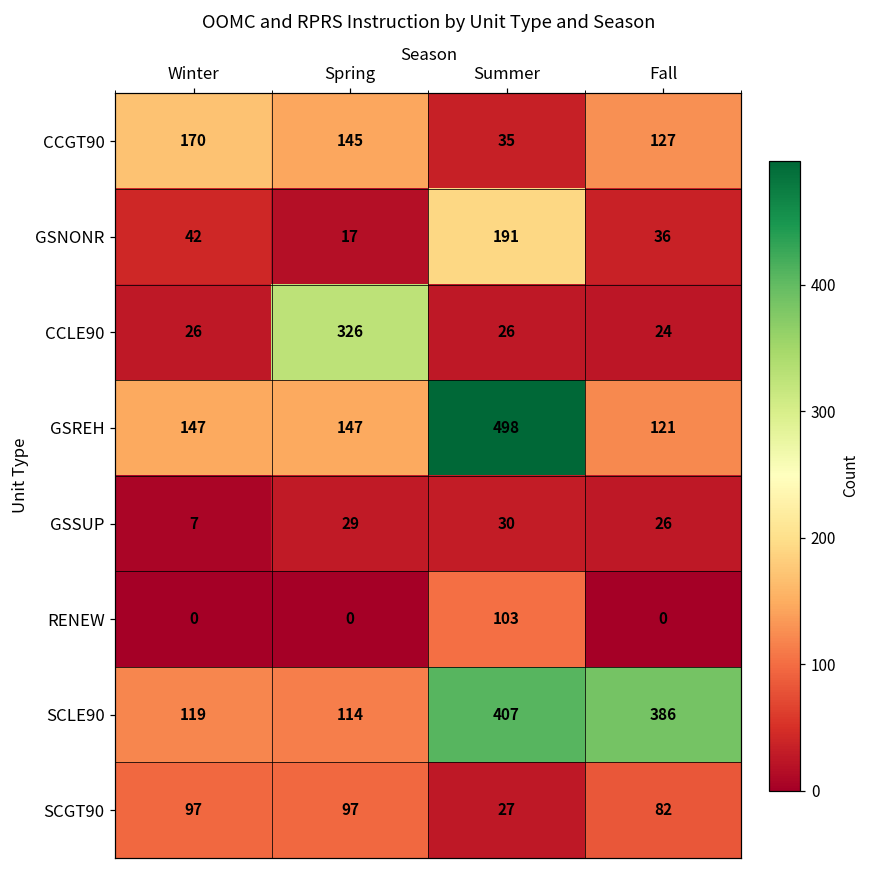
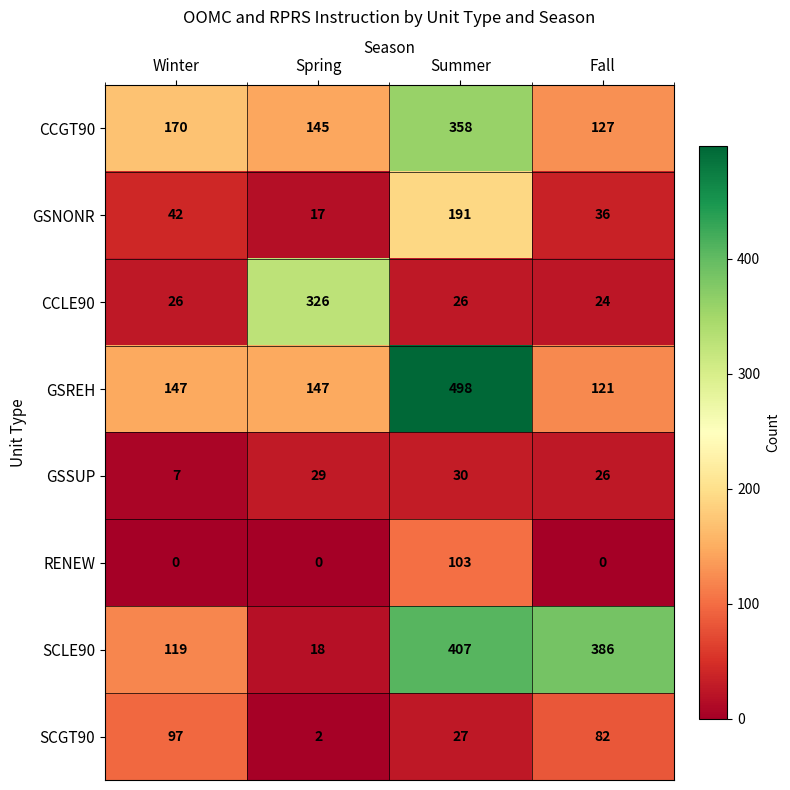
  {
    "CCGT90": {
      "Winter": 170,
      "Spring": 145,
-     "Summer": 35,
+     "Summer": 358,
      "Fall": 127
    },
    "GSNONR": {
      "Winter": 42,
      "Spring": 17,
      "Summer": 191,
      "Fall": 36
    },
    "CCLE90": {
      "Winter": 26,
      "Spring": 326,
      "Summer": 26,
      "Fall": 24
    },
    "GSREH": {
      "Winter": 147,
      "Spring": 147,
      "Summer": 498,
      "Fall": 121
    },
    "GSSUP": {
      "Winter": 7,
      "Spring": 29,
      "Summer": 30,
      "Fall": 26
    },
    "RENEW": {
      "Winter": 0,
      "Spring": 0,
      "Summer": 103,
      "Fall": 0
    },
    "SCLE90": {
      "Winter": 119,
-     "Spring": 114,
+     "Spring": 18,
      "Summer": 407,
      "Fall": 386
    },
    "SCGT90": {
      "Winter": 97,
-     "Spring": 97,
+     "Spring": 2,
      "Summer": 27,
      "Fall": 82
    }
  }
